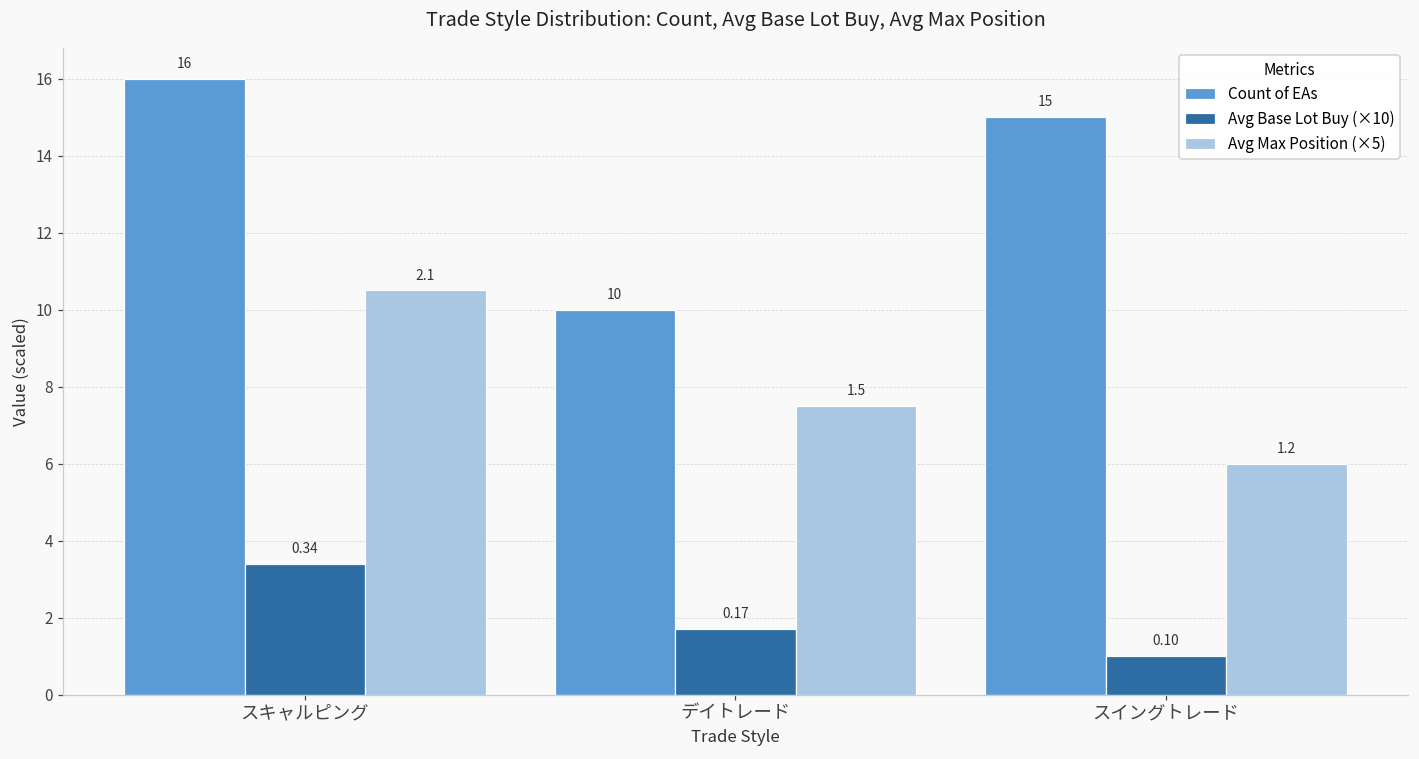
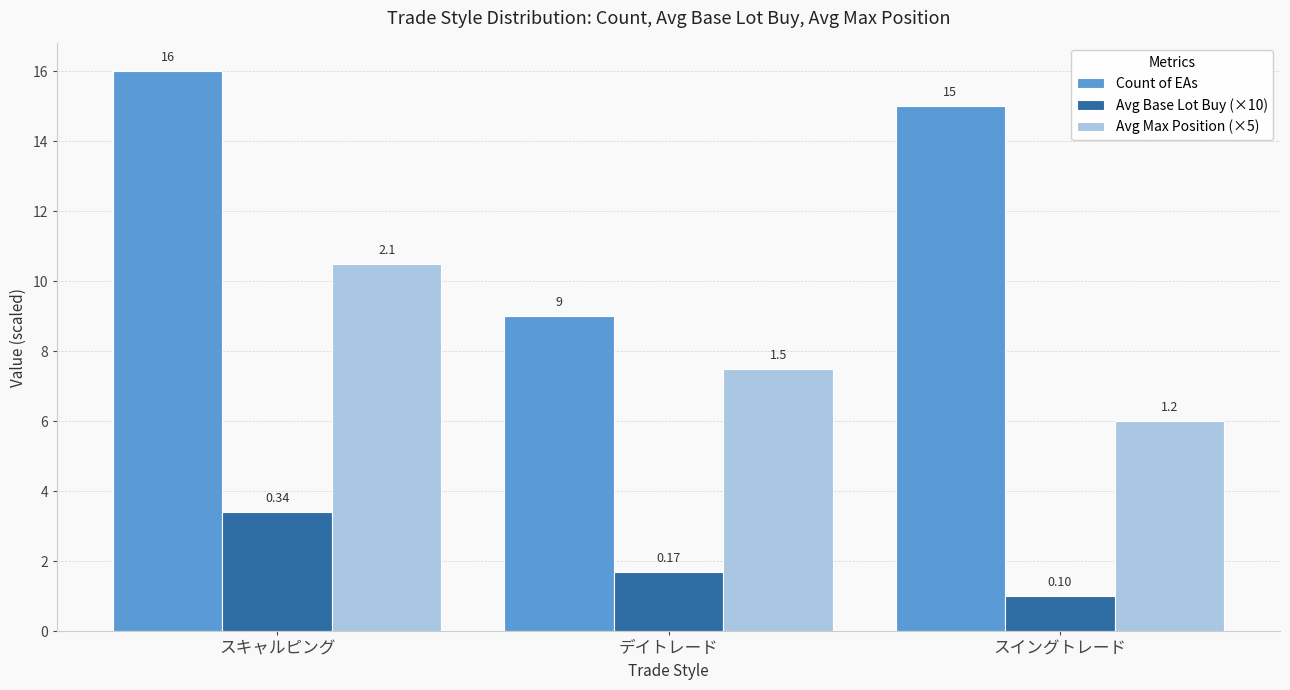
  {
    "Count of EAs": {
      "スキャルピング": 16,
-     "デイトレード": 10,
+     "デイトレード": 9,
      "スイングトレード": 15
    }
  }
